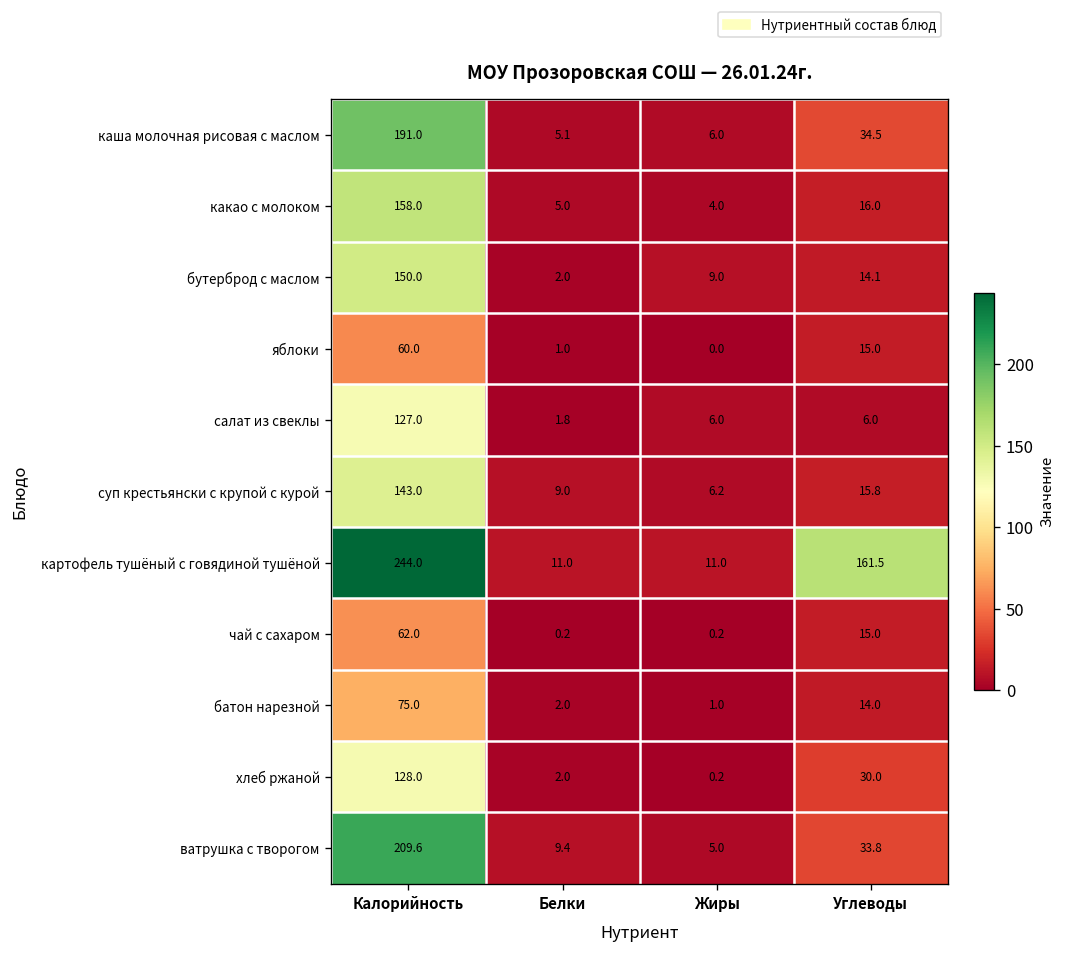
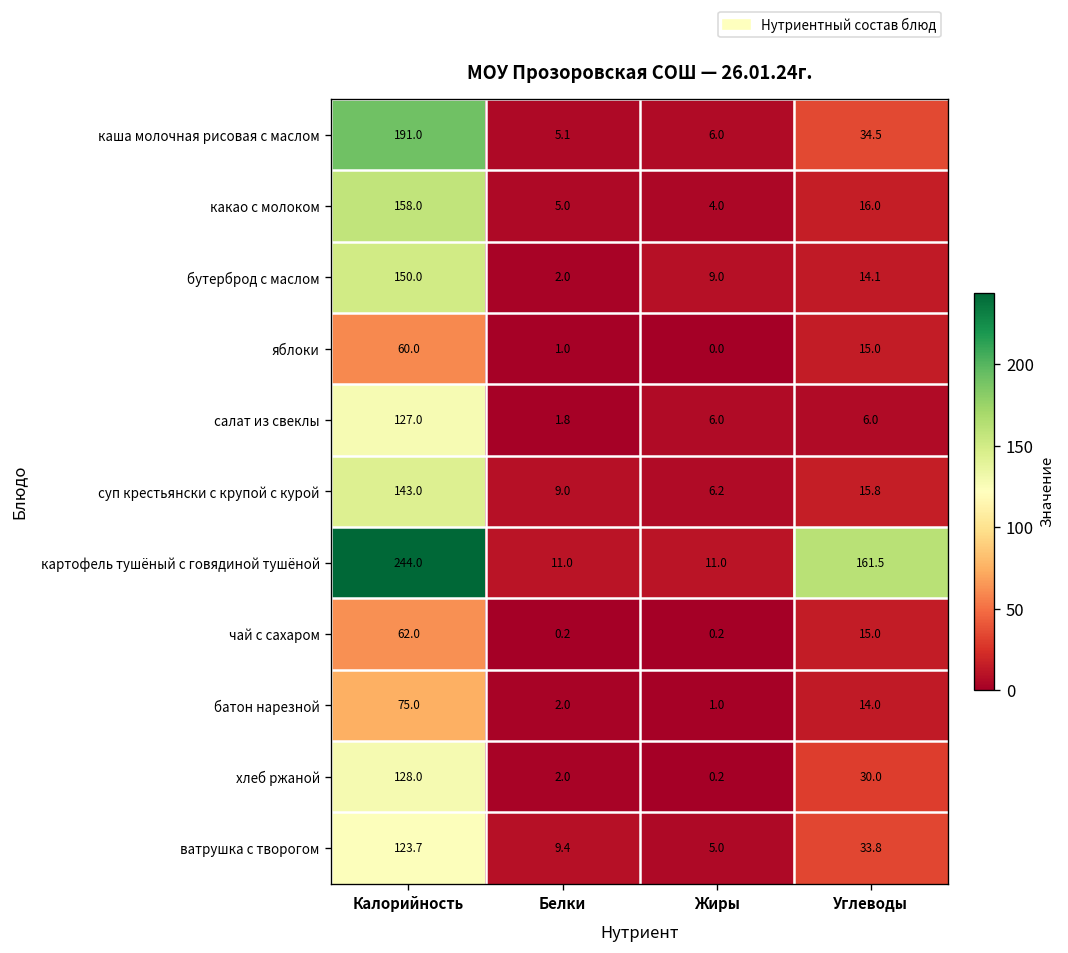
  {
    "каша молочная рисовая с маслом": {
      "Калорийность": 191.0,
      "Белки": 5.1,
      "Жиры": 6.0,
      "Углеводы": 34.5
    },
    "какао с молоком": {
      "Калорийность": 158.0,
      "Белки": 5.0,
      "Жиры": 4.0,
      "Углеводы": 16.0
    },
    "бутерброд с маслом": {
      "Калорийность": 150.0,
      "Белки": 2.0,
      "Жиры": 9.0,
      "Углеводы": 14.1
    },
    "яблоки": {
      "Калорийность": 60.0,
      "Белки": 1.0,
      "Жиры": 0.0,
      "Углеводы": 15.0
    },
    "салат из свеклы": {
      "Калорийность": 127.0,
      "Белки": 1.8,
      "Жиры": 6.0,
      "Углеводы": 6.0
    },
    "суп крестьянски с крупой с курой": {
      "Калорийность": 143.0,
      "Белки": 9.0,
      "Жиры": 6.2,
      "Углеводы": 15.8
    },
    "картофель тушёный с говядиной тушёной": {
      "Калорийность": 244.0,
      "Белки": 11.0,
      "Жиры": 11.0,
      "Углеводы": 161.5
    },
    "чай с сахаром": {
      "Калорийность": 62.0,
      "Белки": 0.2,
      "Жиры": 0.2,
      "Углеводы": 15.0
    },
    "батон нарезной": {
      "Калорийность": 75.0,
      "Белки": 2.0,
      "Жиры": 1.0,
      "Углеводы": 14.0
    },
    "хлеб ржаной": {
      "Калорийность": 128.0,
      "Белки": 2.0,
      "Жиры": 0.2,
      "Углеводы": 30.0
    },
    "ватрушка с творогом": {
-     "Калорийность": 209.6,
+     "Калорийность": 123.7,
      "Белки": 9.4,
      "Жиры": 5.0,
      "Углеводы": 33.8
    }
  }
